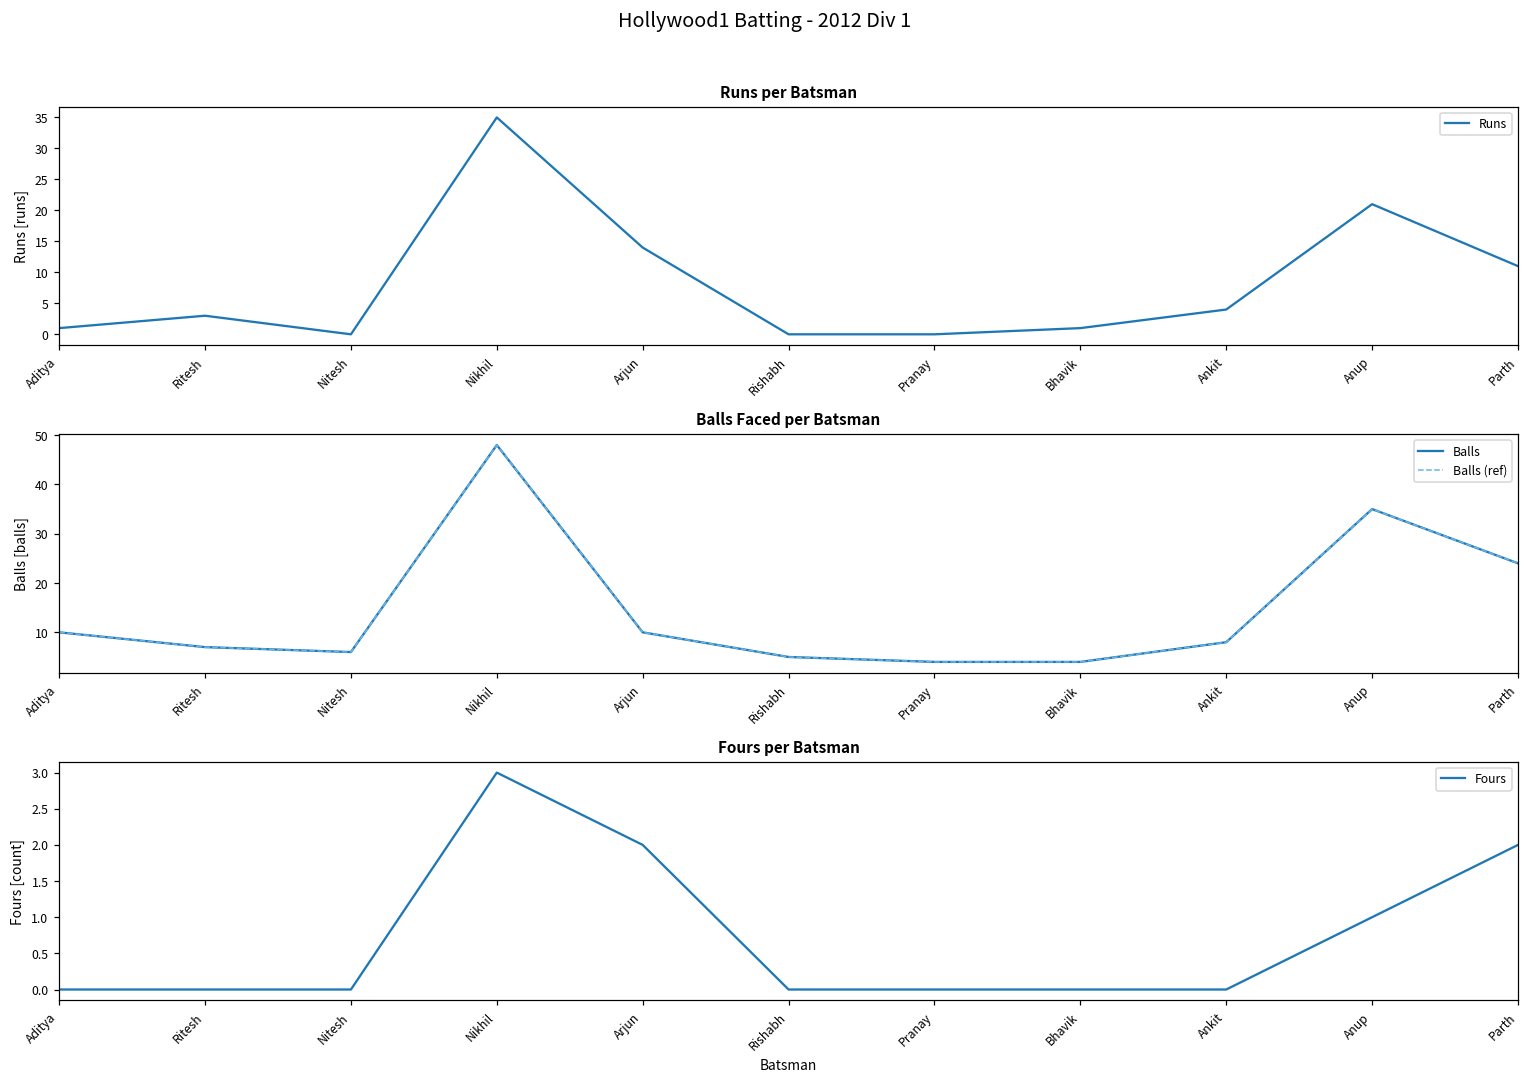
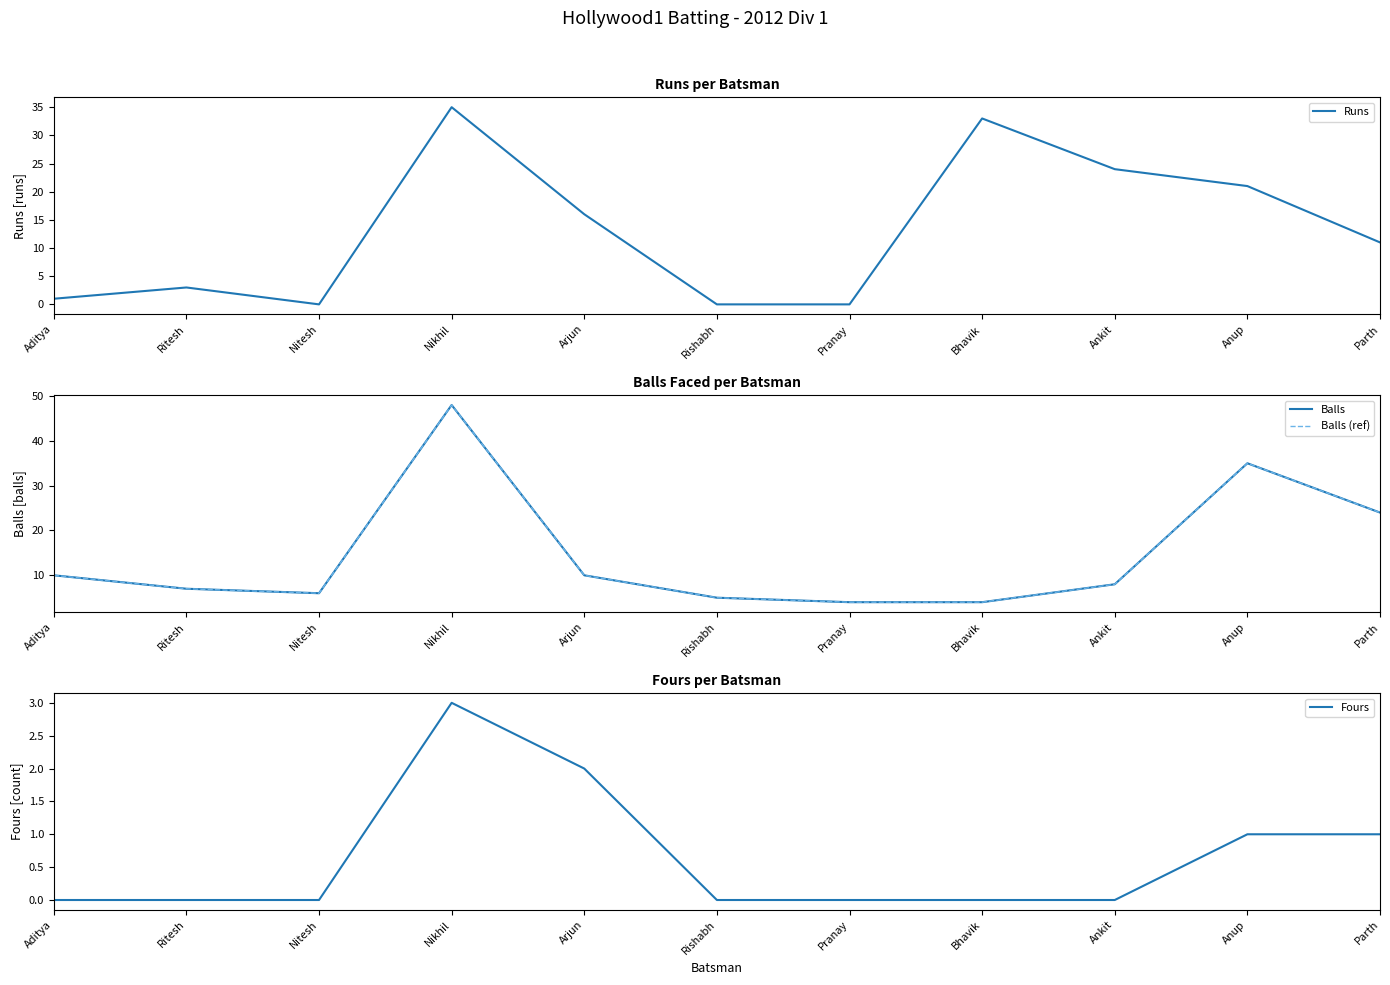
  {
    "Runs per Batsman": {
      "Aditya": 1,
      "Ritesh": 3,
      "Nitesh": 0,
      "Nikhil": 35,
-     "Arjun": 14,
+     "Arjun": 16,
      "Rishabh": 0,
      "Pranay": 0,
-     "Bhavik": 1,
-     "Ankit": 4,
+     "Bhavik": 33,
+     "Ankit": 24,
      "Anup": 21,
      "Parth": 11
    },
    "Balls Faced per Batsman": {
      "Aditya": 10,
      "Ritesh": 7,
      "Nitesh": 6,
      "Nikhil": 48,
      "Arjun": 10,
      "Rishabh": 5,
      "Pranay": 4,
      "Bhavik": 4,
      "Ankit": 8,
      "Anup": 35,
      "Parth": 24
    },
    "Fours per Batsman": {
      "Aditya": 0,
      "Ritesh": 0,
      "Nitesh": 0,
      "Nikhil": 3,
      "Arjun": 2,
      "Rishabh": 0,
      "Pranay": 0,
      "Bhavik": 0,
      "Ankit": 0,
      "Anup": 1,
-     "Parth": 2
+     "Parth": 1
    }
  }
